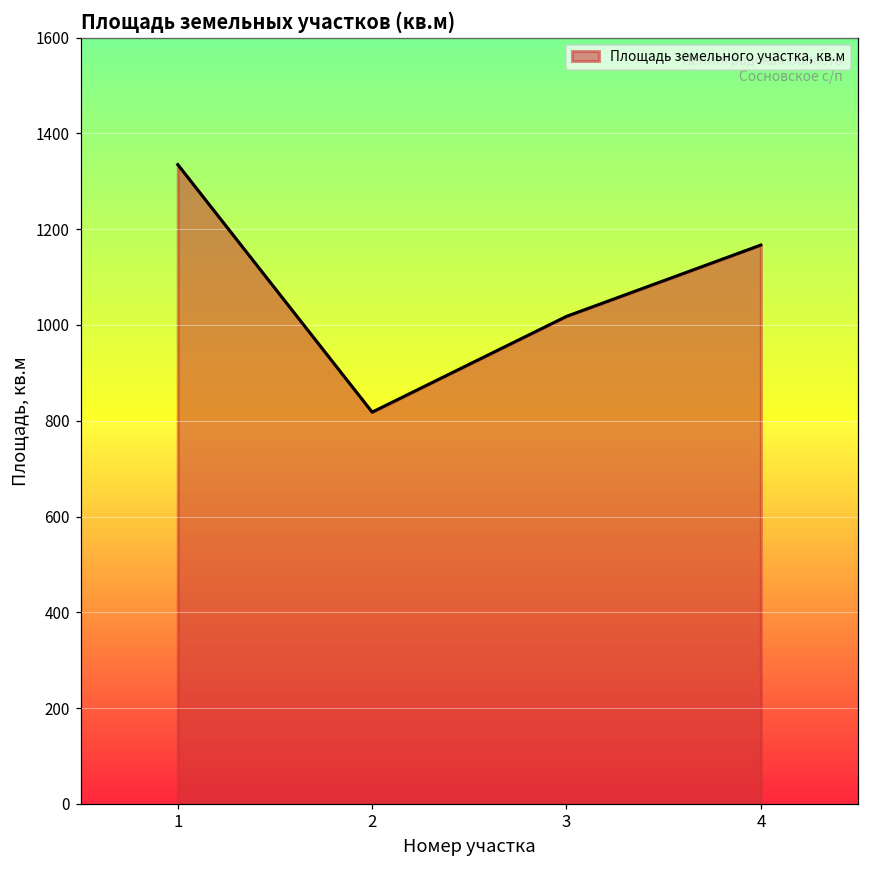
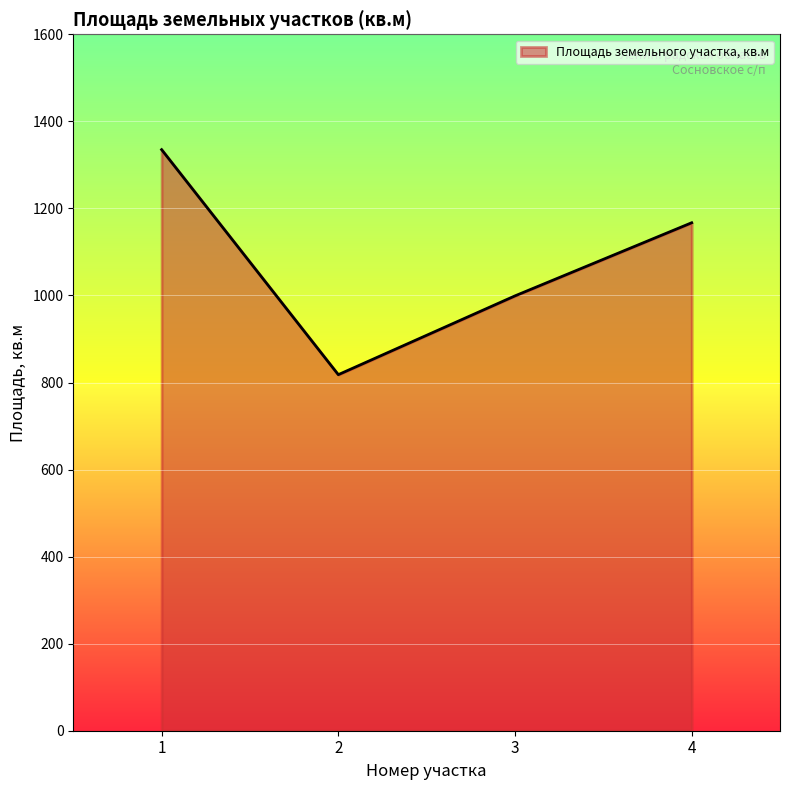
  {
    "1": 1340,
    "2": 820,
-   "3": 1020,
+   "3": 1000,
    "4": 1170
  }
